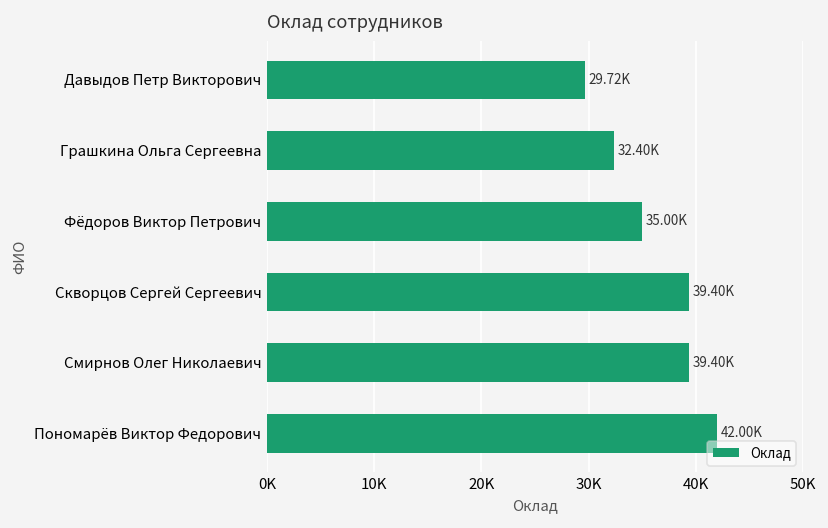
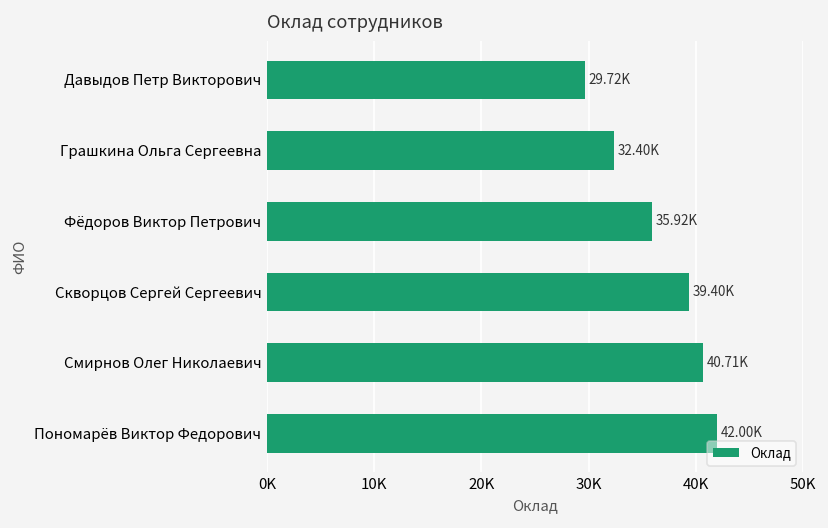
  {
    "Давыдов Петр Викторович": "29.72K",
    "Грашкина Ольга Сергеевна": "32.40K",
-   "Фёдоров Виктор Петрович": "35.00K",
+   "Фёдоров Виктор Петрович": "35.92K",
    "Скворцов Сергей Сергеевич": "39.40K",
-   "Смирнов Олег Николаевич": "39.40K",
+   "Смирнов Олег Николаевич": "40.71K",
    "Пономарёв Виктор Федорович": "42.00K"
  }
